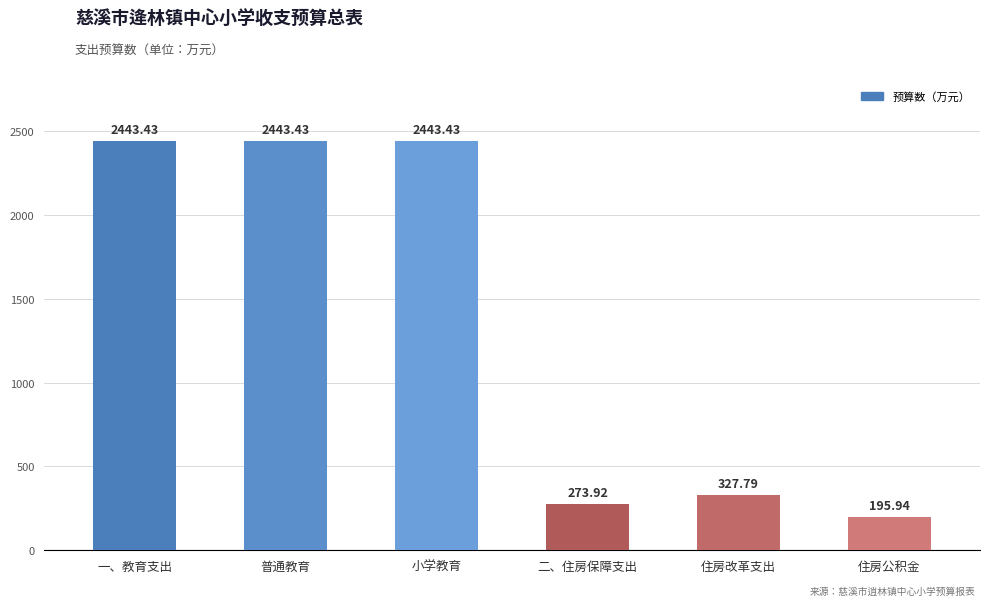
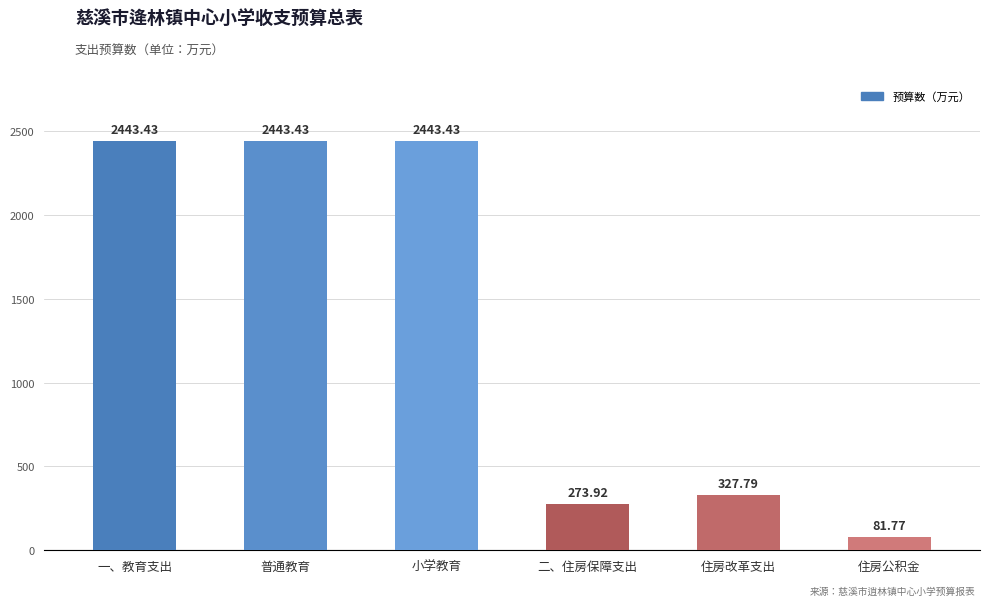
  {
    "一、教育支出": 2443.43,
    "普通教育": 2443.43,
    "小学教育": 2443.43,
    "二、住房保障支出": 273.92,
    "住房改革支出": 327.79,
-   "住房公积金": 195.94
+   "住房公积金": 81.77
  }
